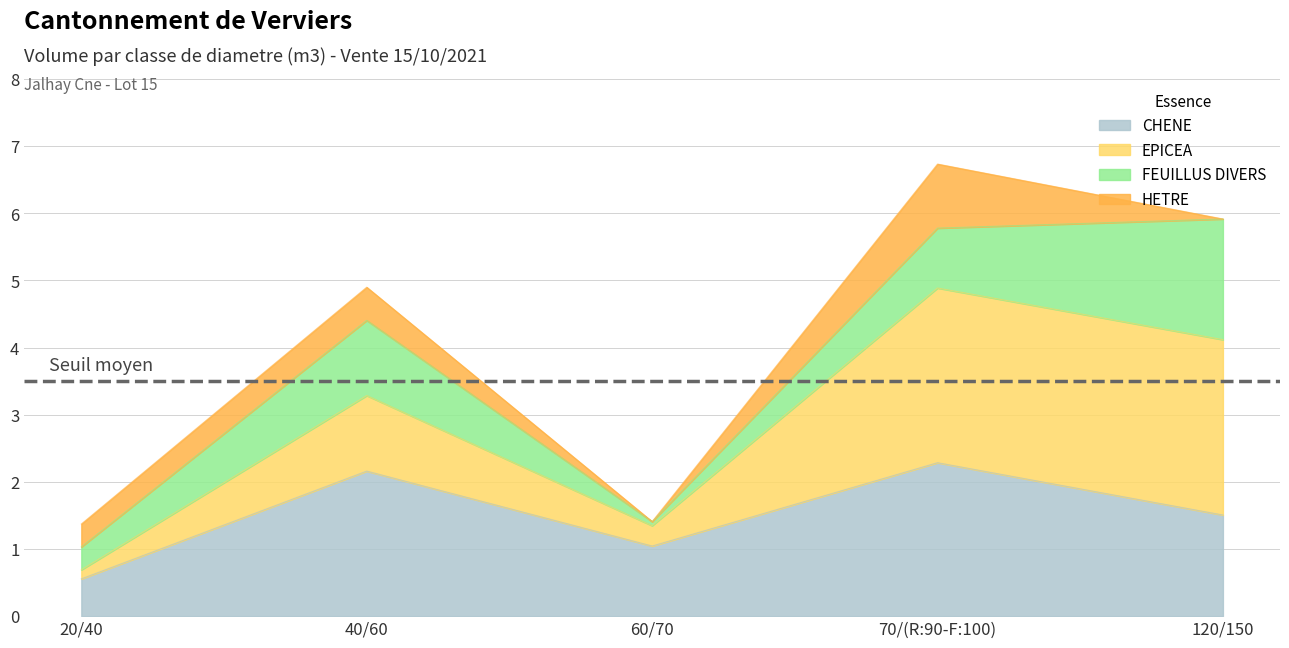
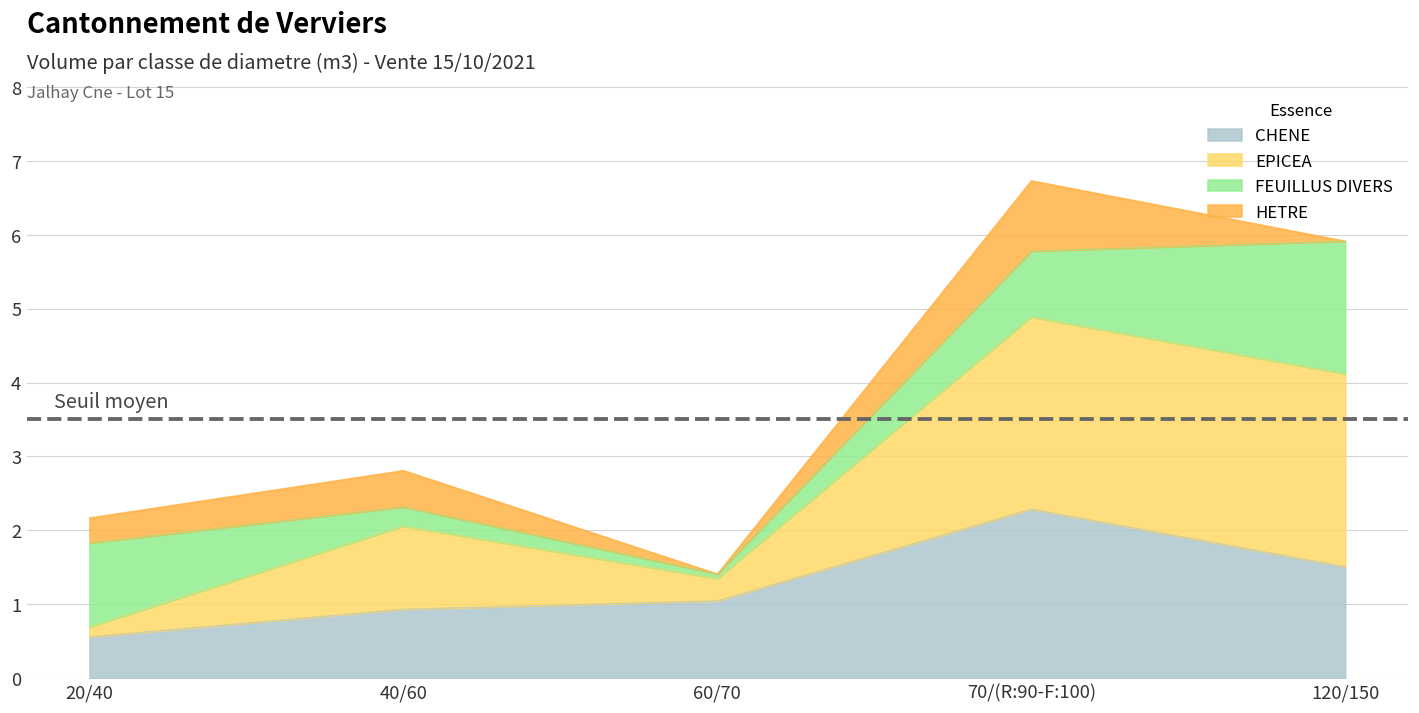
  {
    "CHENE": {
      "20/40": 0.6,
-     "40/60": 2.2,
+     "40/60": 0.9,
      "60/70": 1.0,
      "70/(R:90-F:100)": 2.3,
      "120/150": 1.5
    },
    "FEUILLUS DIVERS": {
-     "20/40": 0.3,
-     "40/60": 1.1,
+     "20/40": 1.1,
+     "40/60": 0.3,
      "70/(R:90-F:100)": 0.9
    }
  }
